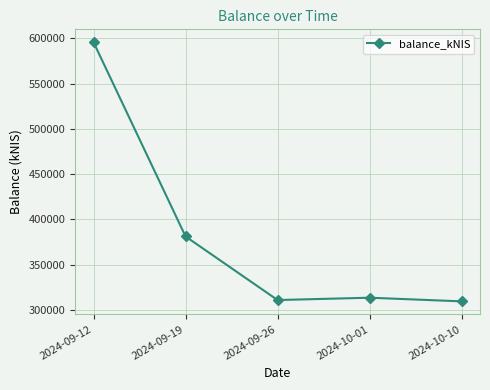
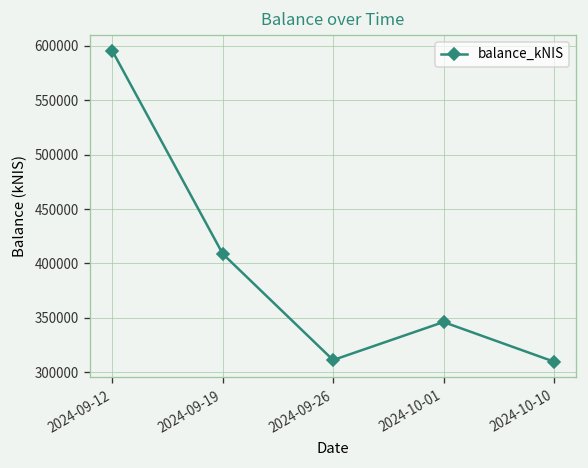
  {
    "2024-09-12": 600000,
-   "2024-09-19": 380000,
+   "2024-09-19": 410000,
    "2024-09-26": 310000,
-   "2024-10-01": 310000,
+   "2024-10-01": 350000,
    "2024-10-10": 310000
  }
